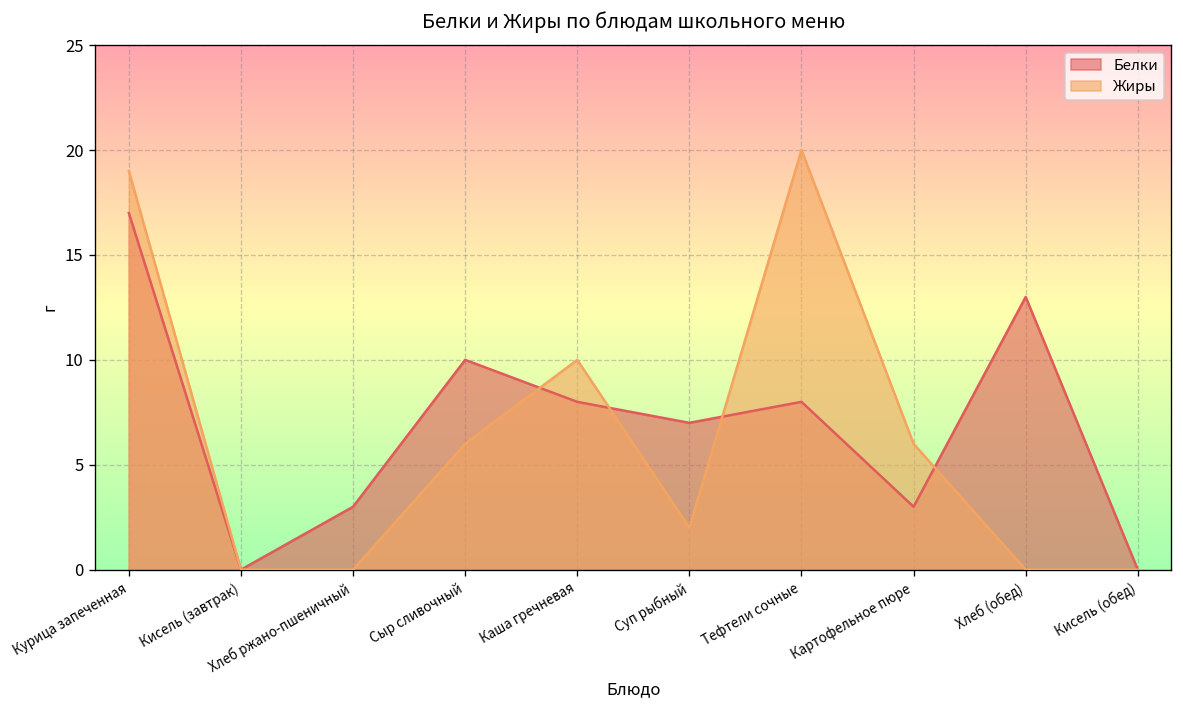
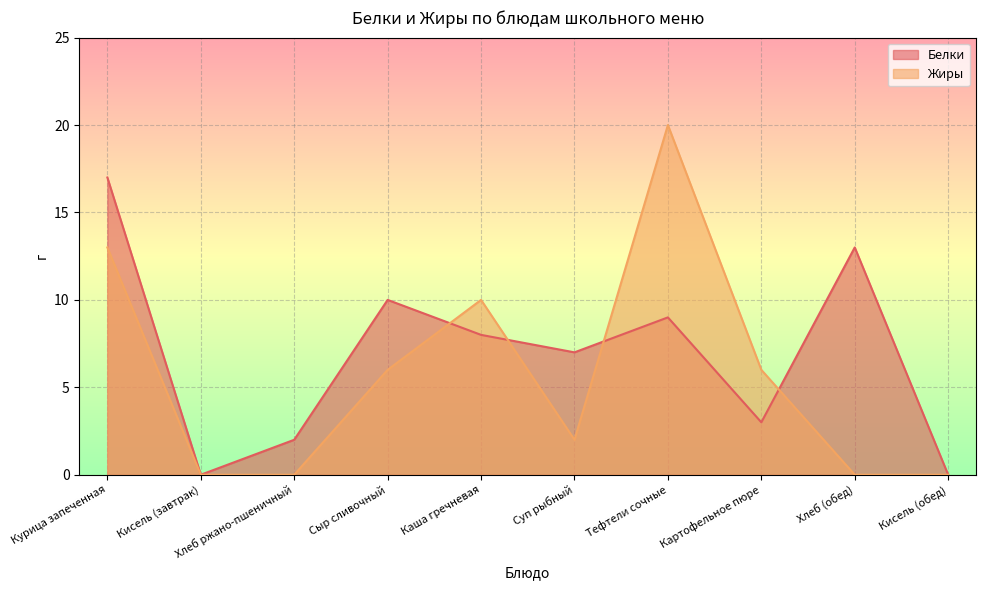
  {
    "Белки": {
      "Курица запеченная": 17,
-     "Хлеб ржано-пшеничный": 3,
+     "Хлеб ржано-пшеничный": 2,
      "Сыр сливочный": 10,
      "Каша гречневая": 8,
      "Суп рыбный": 7,
-     "Тефтели сочные": 8,
+     "Тефтели сочные": 9,
      "Картофельное пюре": 3,
      "Хлеб (обед)": 13
    },
    "Жиры": {
-     "Курица запеченная": 19,
+     "Курица запеченная": 13,
      "Хлеб ржано-пшеничный": 0,
      "Сыр сливочный": 6,
      "Каша гречневая": 10,
      "Суп рыбный": 2,
      "Тефтели сочные": 20,
      "Картофельное пюре": 6,
      "Хлеб (обед)": 0
    }
  }
